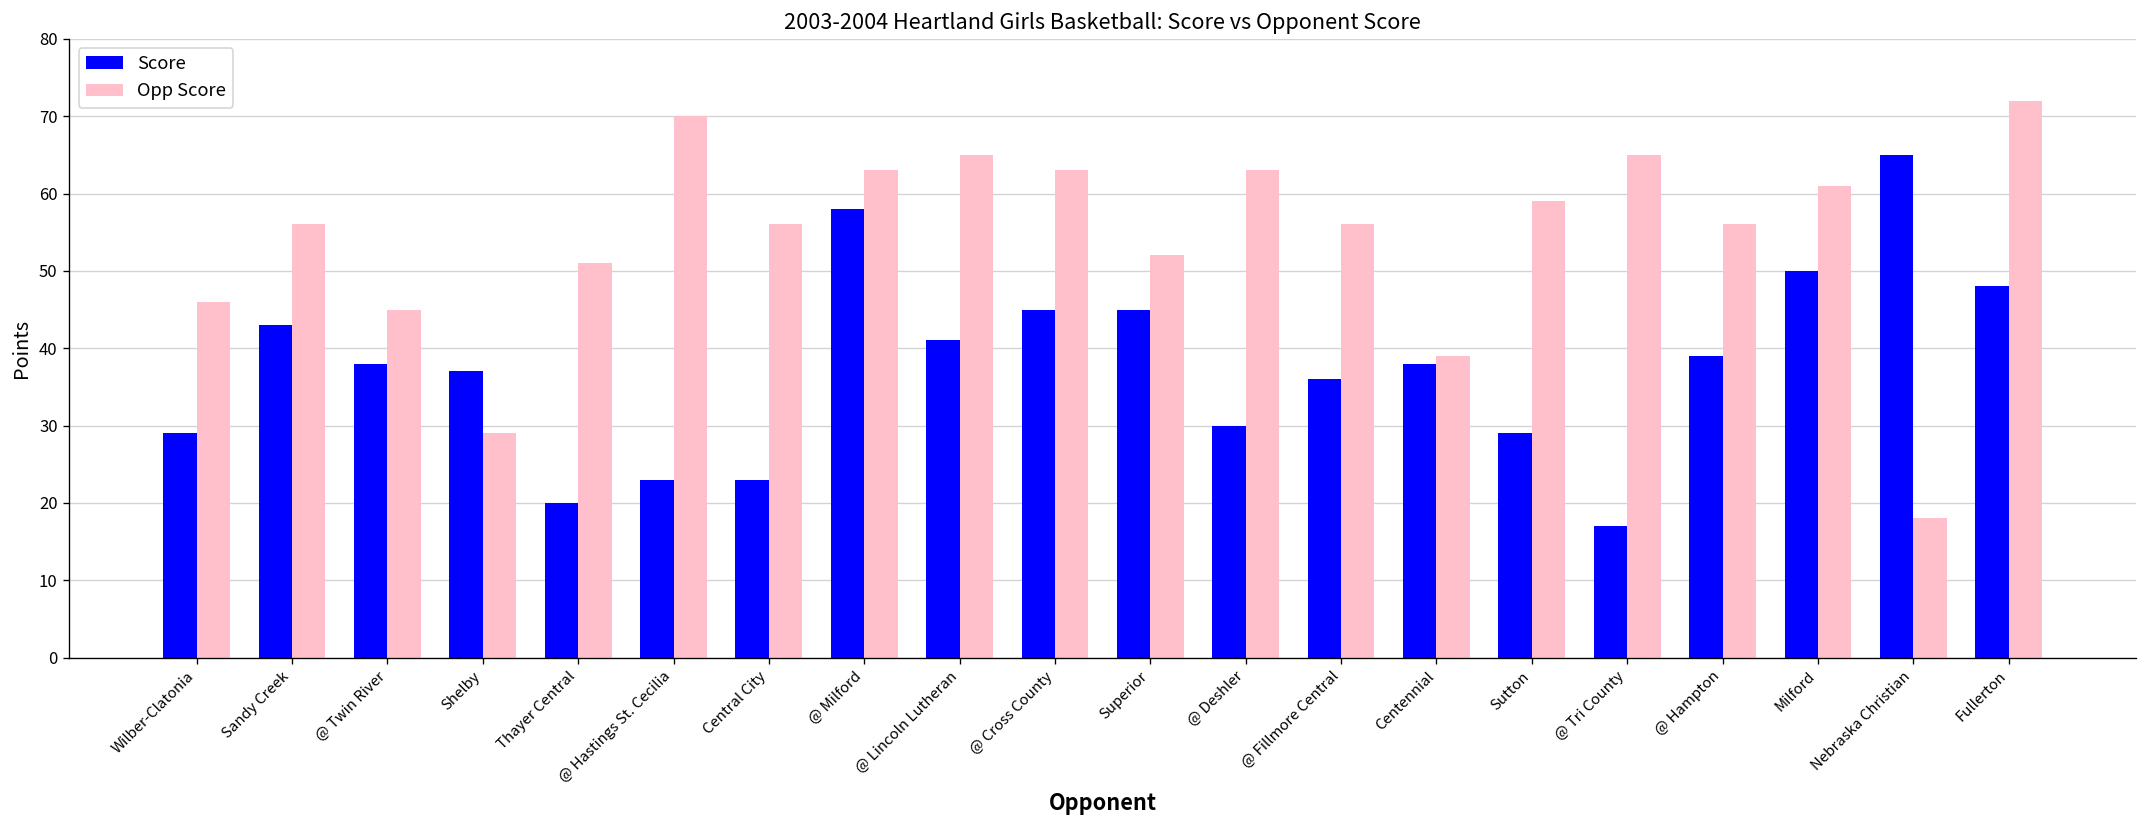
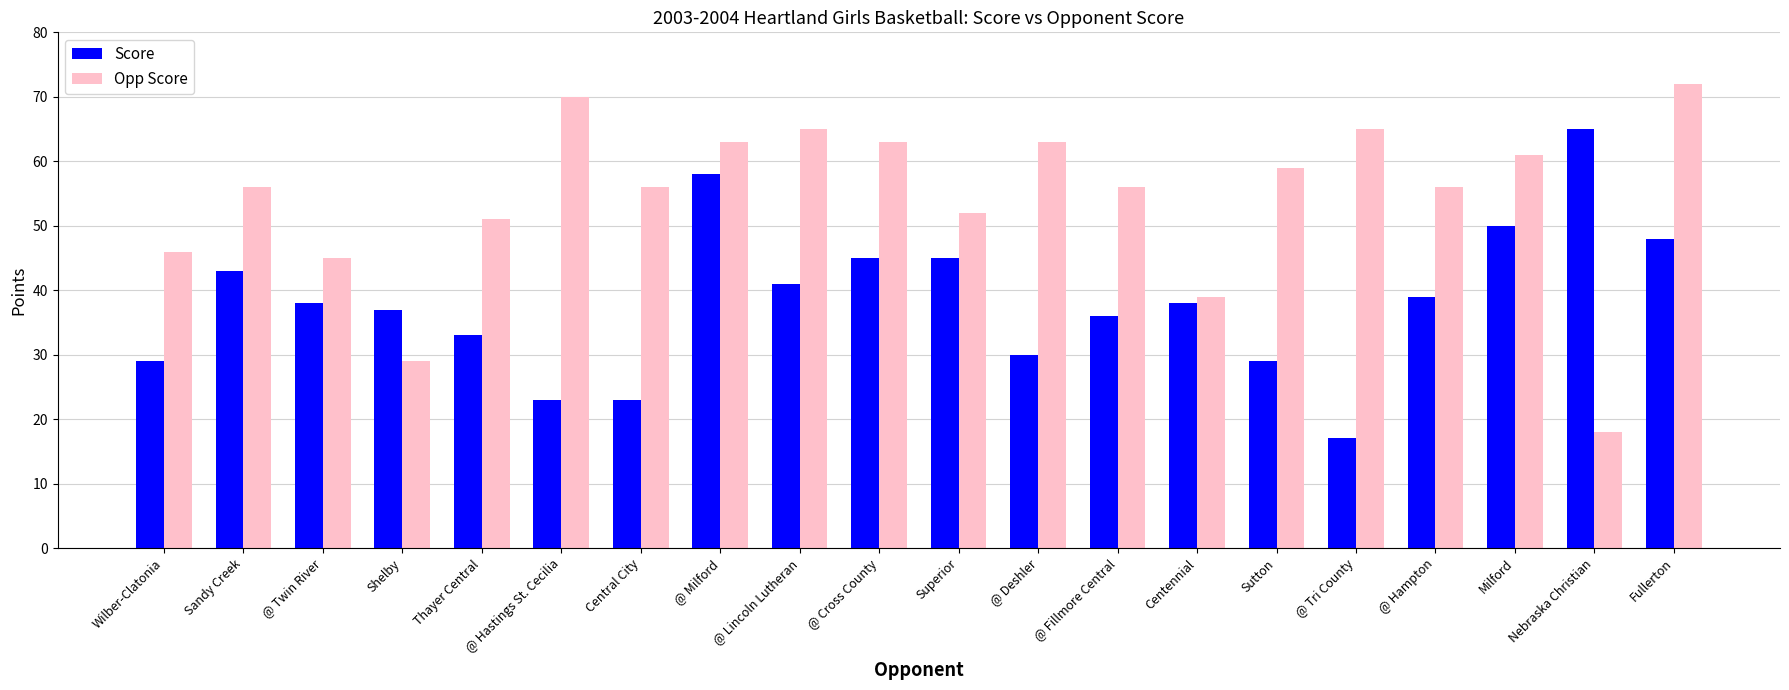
  {
    "Score": {
      "Wilber-Clatonia": 29,
      "Sandy Creek": 43,
      "@ Twin River": 38,
      "Shelby": 37,
-     "Thayer Central": 20,
+     "Thayer Central": 33,
      "@ Hastings St. Cecilia": 23,
      "Central City": 23,
      "@ Milford": 58,
      "@ Lincoln Lutheran": 41,
      "@ Cross County": 45,
      "Superior": 45,
      "@ Deshler": 30,
      "@ Fillmore Central": 36,
      "Centennial": 38,
      "Sutton": 29,
      "@ Tri County": 17,
      "@ Hampton": 39,
      "Milford": 50,
      "Nebraska Christian": 65,
      "Fullerton": 48
    },
    "Opp Score": {
      "Wilber-Clatonia": 46,
      "Sandy Creek": 56,
      "@ Twin River": 45,
      "Shelby": 29,
      "Thayer Central": 51,
      "@ Hastings St. Cecilia": 70,
      "Central City": 56,
      "@ Milford": 63,
      "@ Lincoln Lutheran": 65,
      "@ Cross County": 63,
      "Superior": 52,
      "@ Deshler": 63,
      "@ Fillmore Central": 56,
      "Centennial": 39,
      "Sutton": 59,
      "@ Tri County": 65,
      "@ Hampton": 56,
      "Milford": 61,
      "Nebraska Christian": 18,
      "Fullerton": 72
    }
  }
